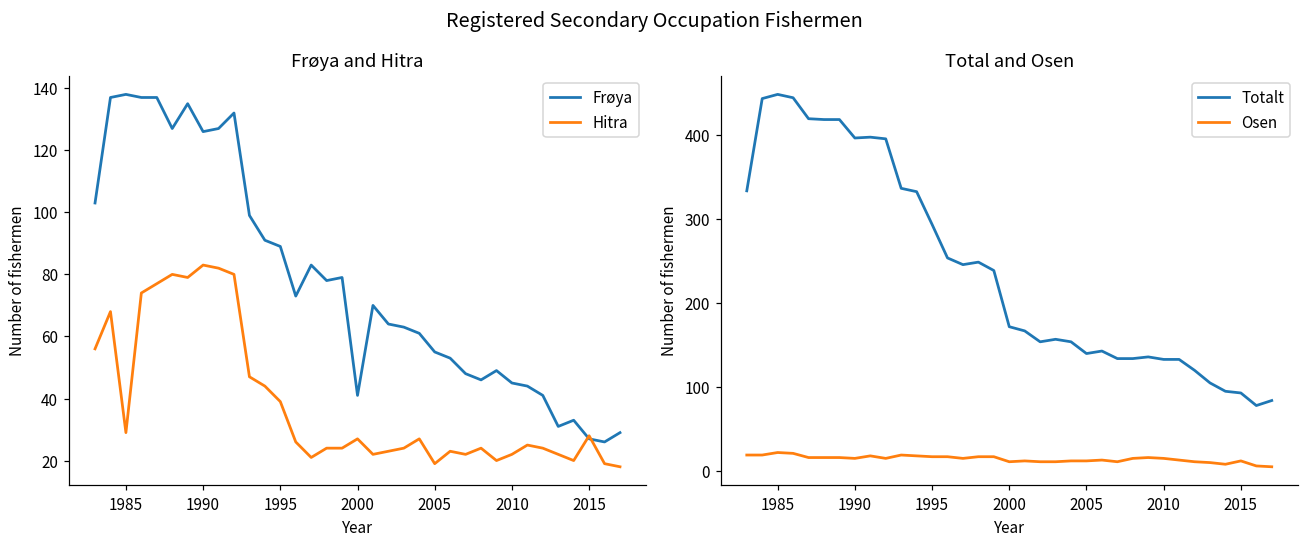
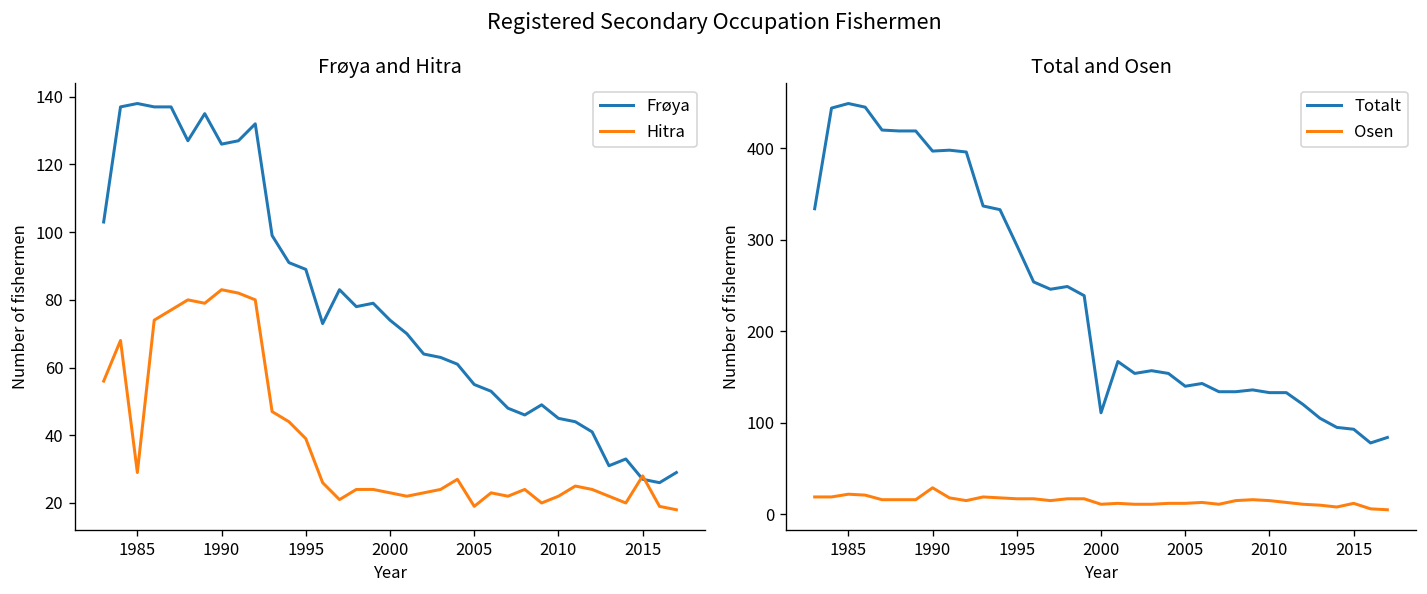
  {
    "Frøya and Hitra": {
      "Frøya": {
        "1985": 138,
        "1990": 126,
        "1995": 89,
-       "2000": 41,
+       "2000": 74,
        "2005": 55,
        "2010": 45,
        "2015": 27
      },
      "Hitra": {
        "1985": 29,
        "1990": 83,
        "1995": 39,
-       "2000": 27,
+       "2000": 23,
        "2005": 19,
        "2010": 22,
        "2015": 28
      }
    },
    "Total and Osen": {
      "Totalt": {
        "1985": 450,
        "1990": 400,
        "1995": 290,
-       "2000": 170,
+       "2000": 110,
        "2005": 140,
        "2010": 130,
        "2015": 90
      },
      "Osen": {
        "1985": 20,
-       "1990": 20,
+       "1990": 30,
        "1995": 20,
        "2000": 10,
        "2005": 10,
        "2010": 20,
        "2015": 10
      }
    }
  }
